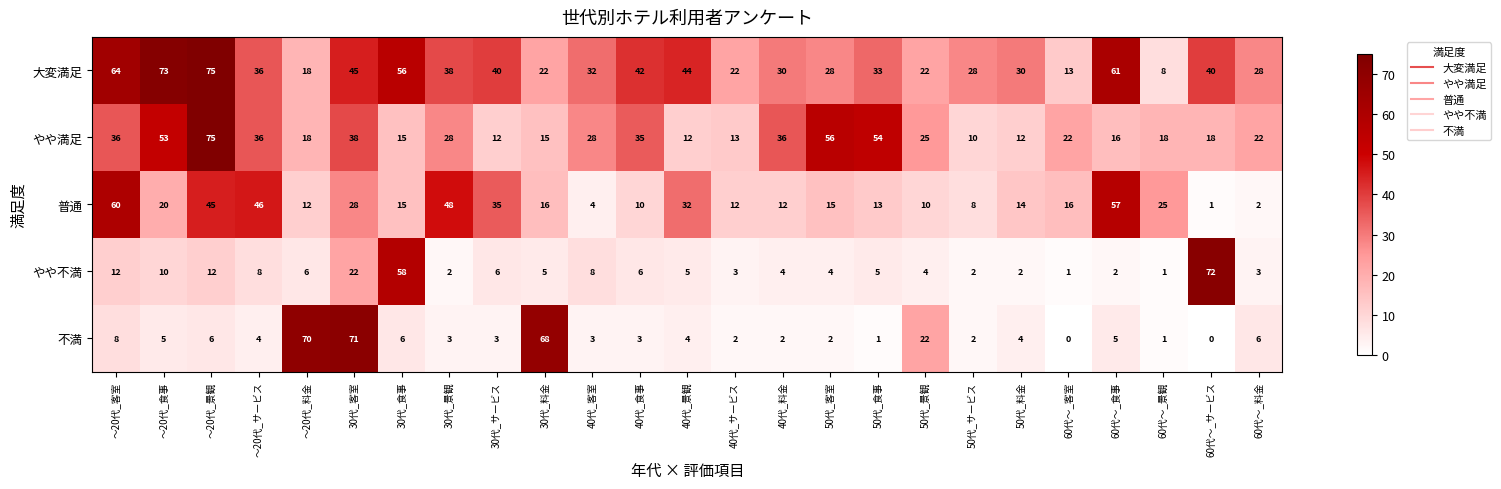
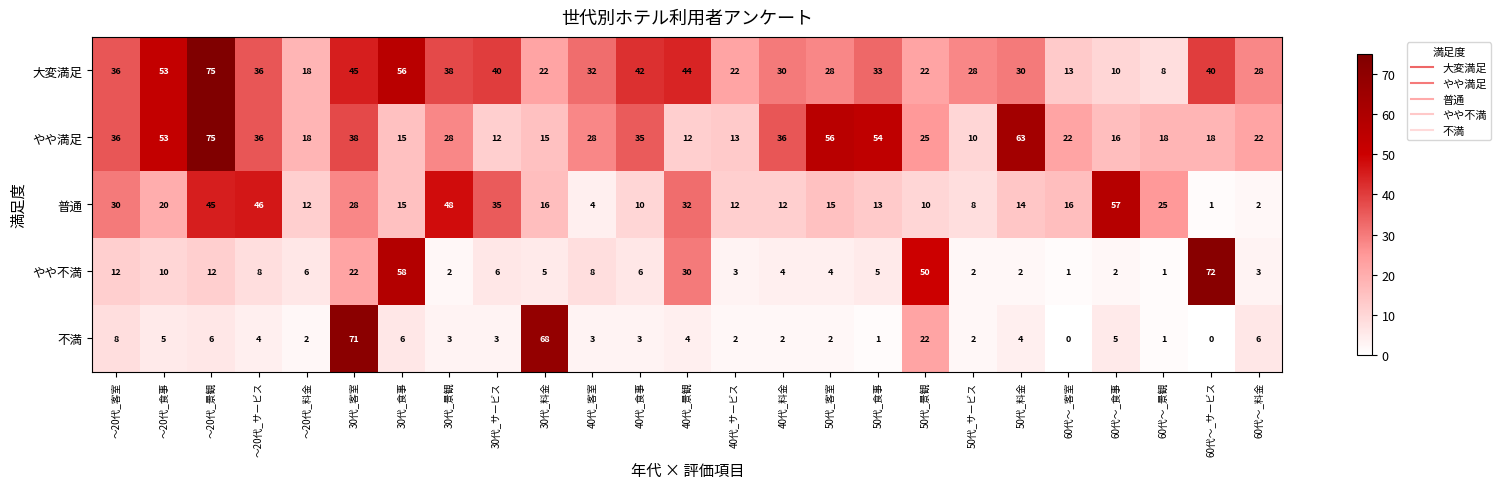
  {
    "大変満足": {
-     "～20代_客室": 64,
-     "～20代_食事": 73,
+     "～20代_客室": 36,
+     "～20代_食事": 53,
      "～20代_景観": 75,
      "～20代_サービス": 36,
      "～20代_料金": 18,
      "30代_客室": 45,
      "30代_食事": 56,
      "30代_景観": 38,
      "30代_サービス": 40,
      "30代_料金": 22,
      "40代_客室": 32,
      "40代_食事": 42,
      "40代_景観": 44,
      "40代_サービス": 22,
      "40代_料金": 30,
      "50代_客室": 28,
      "50代_食事": 33,
      "50代_景観": 22,
      "50代_サービス": 28,
      "50代_料金": 30,
      "60代～_客室": 13,
-     "60代～_食事": 61,
+     "60代～_食事": 10,
      "60代～_景観": 8,
      "60代～_サービス": 40,
      "60代～_料金": 28
    },
    "やや満足": {
      "～20代_客室": 36,
      "～20代_食事": 53,
      "～20代_景観": 75,
      "～20代_サービス": 36,
      "～20代_料金": 18,
      "30代_客室": 38,
      "30代_食事": 15,
      "30代_景観": 28,
      "30代_サービス": 12,
      "30代_料金": 15,
      "40代_客室": 28,
      "40代_食事": 35,
      "40代_景観": 12,
      "40代_サービス": 13,
      "40代_料金": 36,
      "50代_客室": 56,
      "50代_食事": 54,
      "50代_景観": 25,
      "50代_サービス": 10,
-     "50代_料金": 12,
+     "50代_料金": 63,
      "60代～_客室": 22,
      "60代～_食事": 16,
      "60代～_景観": 18,
      "60代～_サービス": 18,
      "60代～_料金": 22
    },
    "普通": {
-     "～20代_客室": 60,
+     "～20代_客室": 30,
      "～20代_食事": 20,
      "～20代_景観": 45,
      "～20代_サービス": 46,
      "～20代_料金": 12,
      "30代_客室": 28,
      "30代_食事": 15,
      "30代_景観": 48,
      "30代_サービス": 35,
      "30代_料金": 16,
      "40代_客室": 4,
      "40代_食事": 10,
      "40代_景観": 32,
      "40代_サービス": 12,
      "40代_料金": 12,
      "50代_客室": 15,
      "50代_食事": 13,
      "50代_景観": 10,
      "50代_サービス": 8,
      "50代_料金": 14,
      "60代～_客室": 16,
      "60代～_食事": 57,
      "60代～_景観": 25,
      "60代～_サービス": 1,
      "60代～_料金": 2
    },
    "やや不満": {
      "～20代_客室": 12,
      "～20代_食事": 10,
      "～20代_景観": 12,
      "～20代_サービス": 8,
      "～20代_料金": 6,
      "30代_客室": 22,
      "30代_食事": 58,
      "30代_景観": 2,
      "30代_サービス": 6,
      "30代_料金": 5,
      "40代_客室": 8,
      "40代_食事": 6,
-     "40代_景観": 5,
+     "40代_景観": 30,
      "40代_サービス": 3,
      "40代_料金": 4,
      "50代_客室": 4,
      "50代_食事": 5,
-     "50代_景観": 4,
+     "50代_景観": 50,
      "50代_サービス": 2,
      "50代_料金": 2,
      "60代～_客室": 1,
      "60代～_食事": 2,
      "60代～_景観": 1,
      "60代～_サービス": 72,
      "60代～_料金": 3
    },
    "不満": {
      "～20代_客室": 8,
      "～20代_食事": 5,
      "～20代_景観": 6,
      "～20代_サービス": 4,
-     "～20代_料金": 70,
+     "～20代_料金": 2,
      "30代_客室": 71,
      "30代_食事": 6,
      "30代_景観": 3,
      "30代_サービス": 3,
      "30代_料金": 68,
      "40代_客室": 3,
      "40代_食事": 3,
      "40代_景観": 4,
      "40代_サービス": 2,
      "40代_料金": 2,
      "50代_客室": 2,
      "50代_食事": 1,
      "50代_景観": 22,
      "50代_サービス": 2,
      "50代_料金": 4,
      "60代～_客室": 0,
      "60代～_食事": 5,
      "60代～_景観": 1,
      "60代～_サービス": 0,
      "60代～_料金": 6
    }
  }
